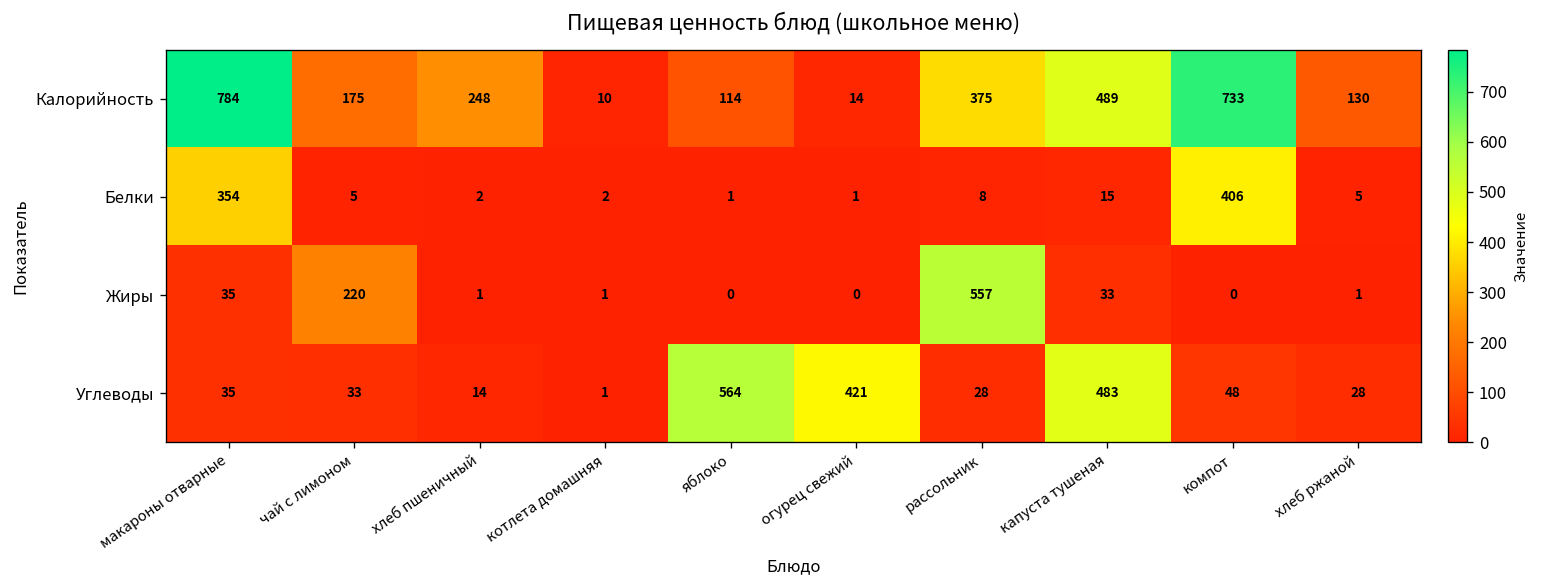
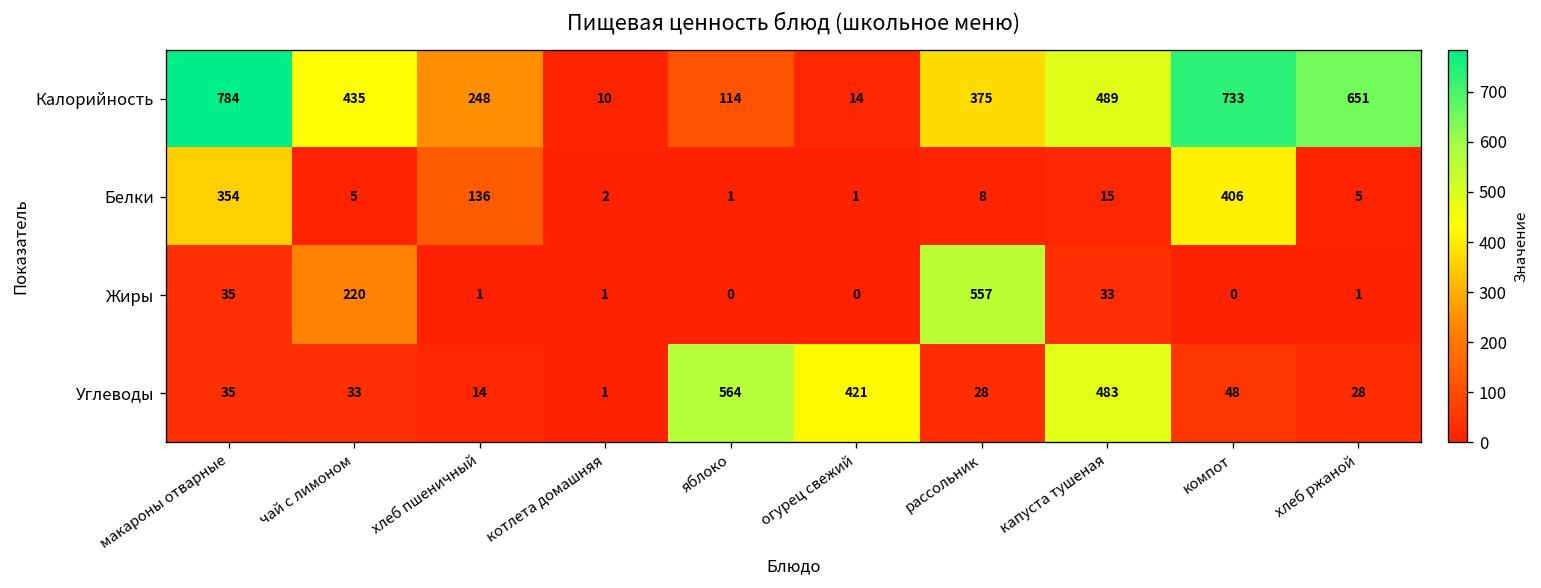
  {
    "Калорийность": {
      "макароны отварные": 784,
-     "чай с лимоном": 175,
+     "чай с лимоном": 435,
      "хлеб пшеничный": 248,
      "котлета домашняя": 10,
      "яблоко": 114,
      "огурец свежий": 14,
      "рассольник": 375,
      "капуста тушеная": 489,
      "компот": 733,
-     "хлеб ржаной": 130
+     "хлеб ржаной": 651
    },
    "Белки": {
      "макароны отварные": 354,
      "чай с лимоном": 5,
-     "хлеб пшеничный": 2,
+     "хлеб пшеничный": 136,
      "котлета домашняя": 2,
      "яблоко": 1,
      "огурец свежий": 1,
      "рассольник": 8,
      "капуста тушеная": 15,
      "компот": 406,
      "хлеб ржаной": 5
    },
    "Жиры": {
      "макароны отварные": 35,
      "чай с лимоном": 220,
      "хлеб пшеничный": 1,
      "котлета домашняя": 1,
      "яблоко": 0,
      "огурец свежий": 0,
      "рассольник": 557,
      "капуста тушеная": 33,
      "компот": 0,
      "хлеб ржаной": 1
    },
    "Углеводы": {
      "макароны отварные": 35,
      "чай с лимоном": 33,
      "хлеб пшеничный": 14,
      "котлета домашняя": 1,
      "яблоко": 564,
      "огурец свежий": 421,
      "рассольник": 28,
      "капуста тушеная": 483,
      "компот": 48,
      "хлеб ржаной": 28
    }
  }
